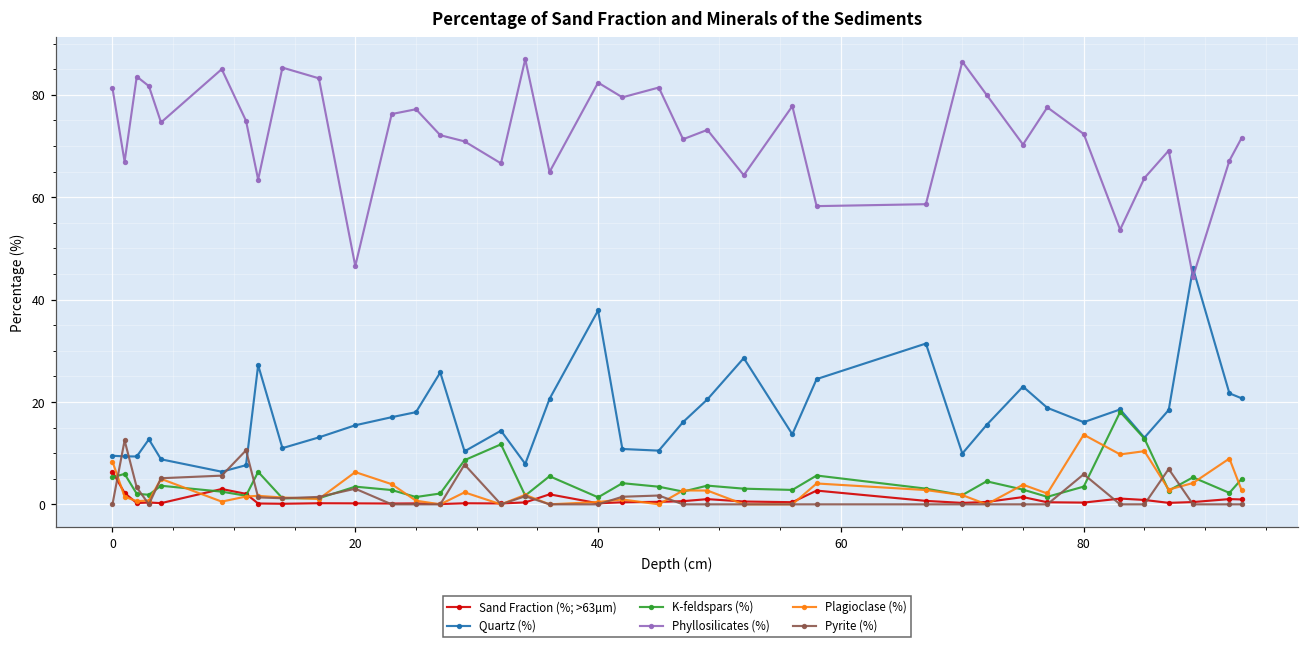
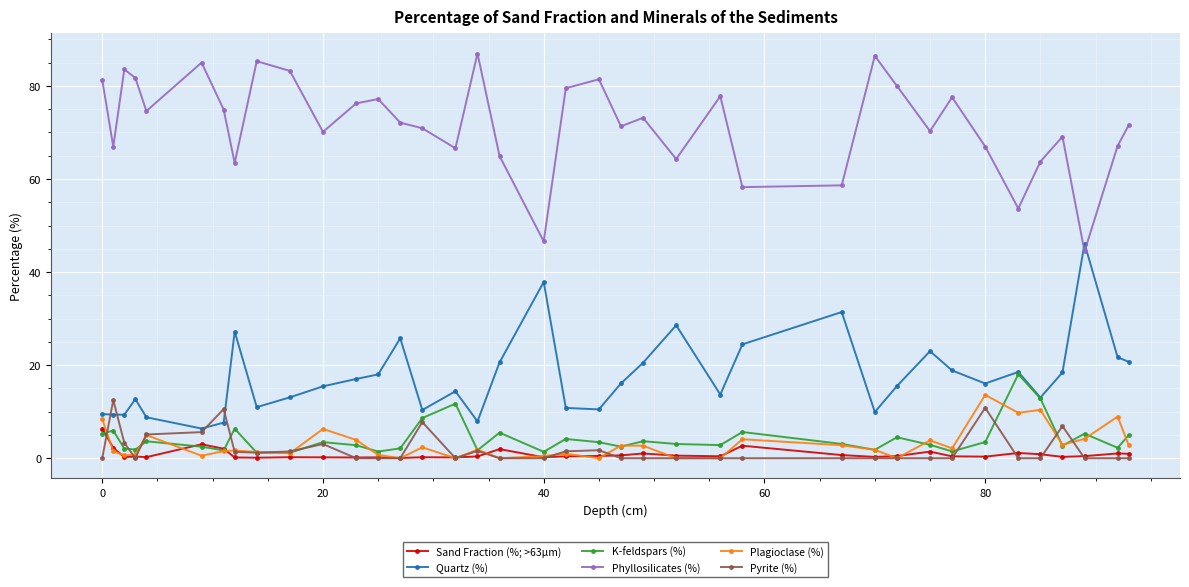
  {
    "Sand Fraction (%; >63µm)": {
      "0": 6,
      "20": 0,
      "80": 0
    },
    "Quartz (%)": {
      "0": 9,
      "20": 15,
      "40": 38,
      "80": 16
    },
    "K-feldspars (%)": {
      "0": 5,
      "40": 1,
      "80": 3
    },
    "Phyllosilicates (%)": {
      "0": 81,
-     "20": 47,
-     "40": 82,
-     "80": 72
+     "20": 70,
+     "40": 47,
+     "80": 67
    },
    "Plagioclase (%)": {
      "0": 8,
      "20": 6,
      "80": 14
    },
    "Pyrite (%)": {
      "0": 0,
-     "80": 6
+     "80": 11
    }
  }
